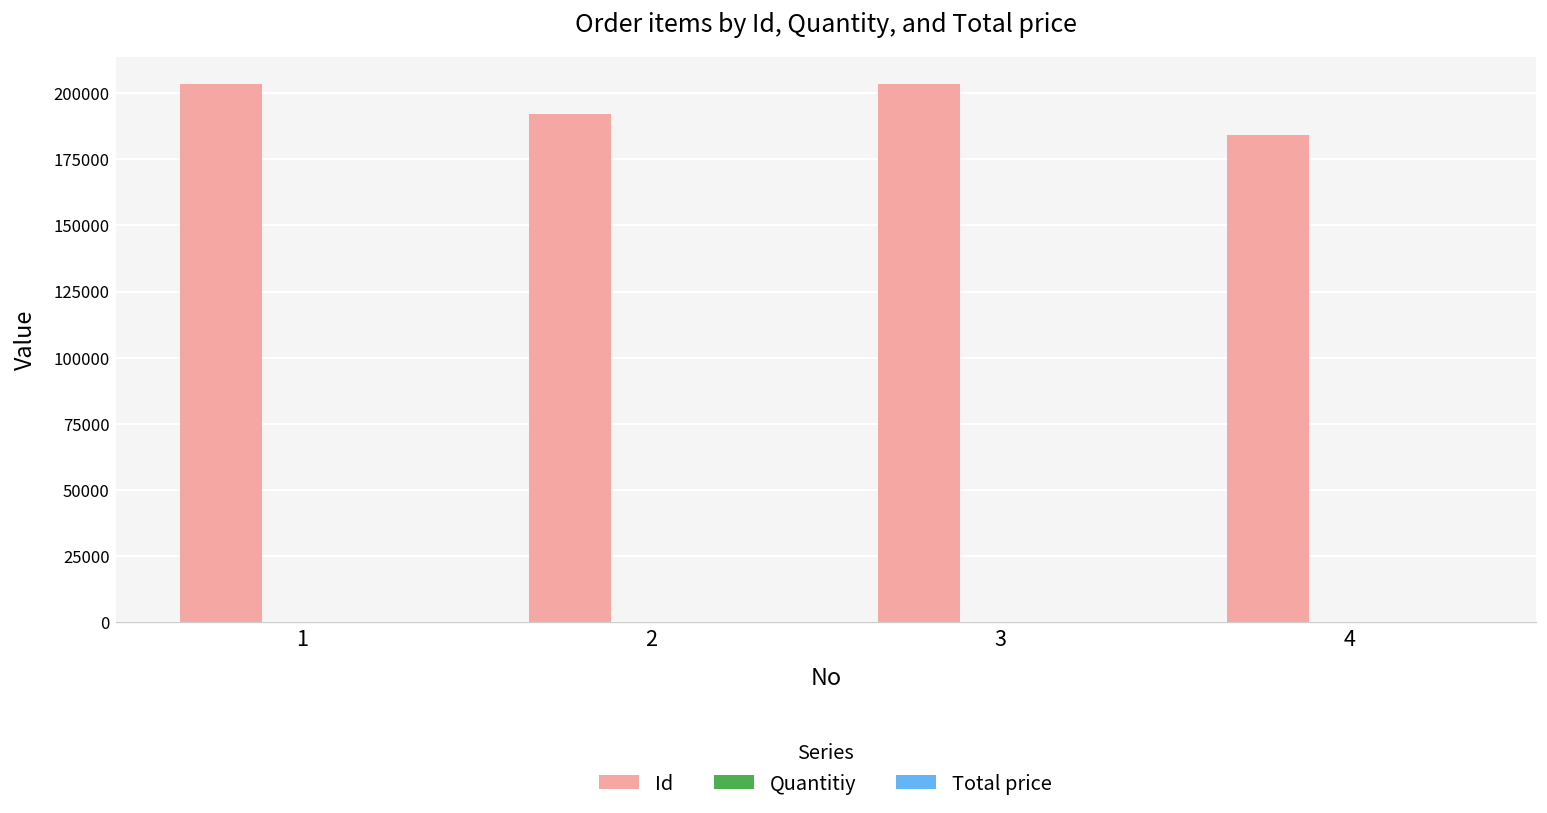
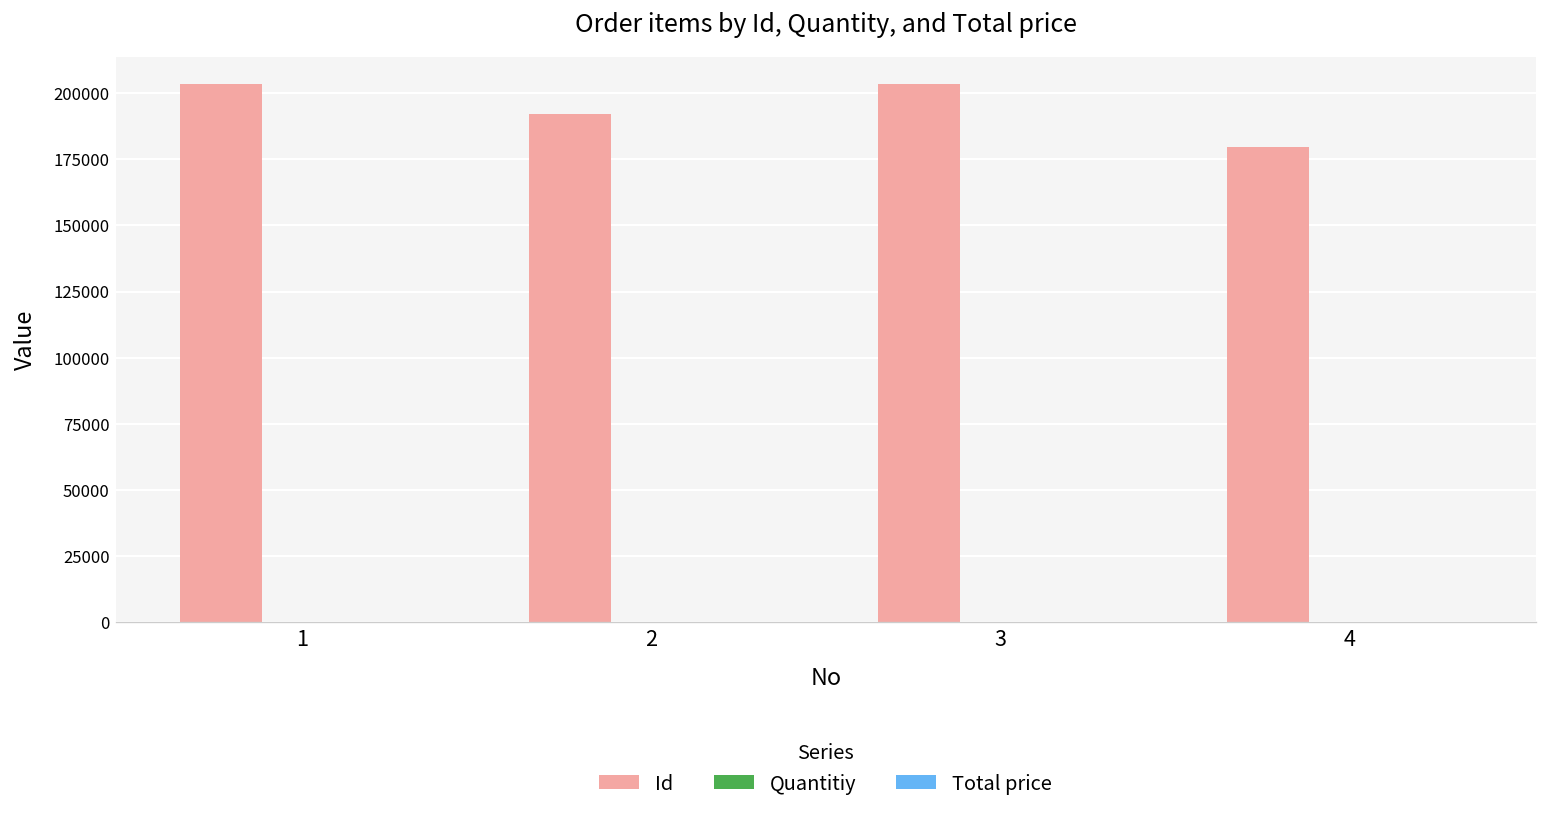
  {
    "Id": {
      "1": 203000,
      "2": 192000,
      "3": 203000,
-     "4": 184000
+     "4": 180000
    },
    "Total price": {
      "1": 0,
      "2": 0,
      "3": 0,
      "4": 0
    }
  }
